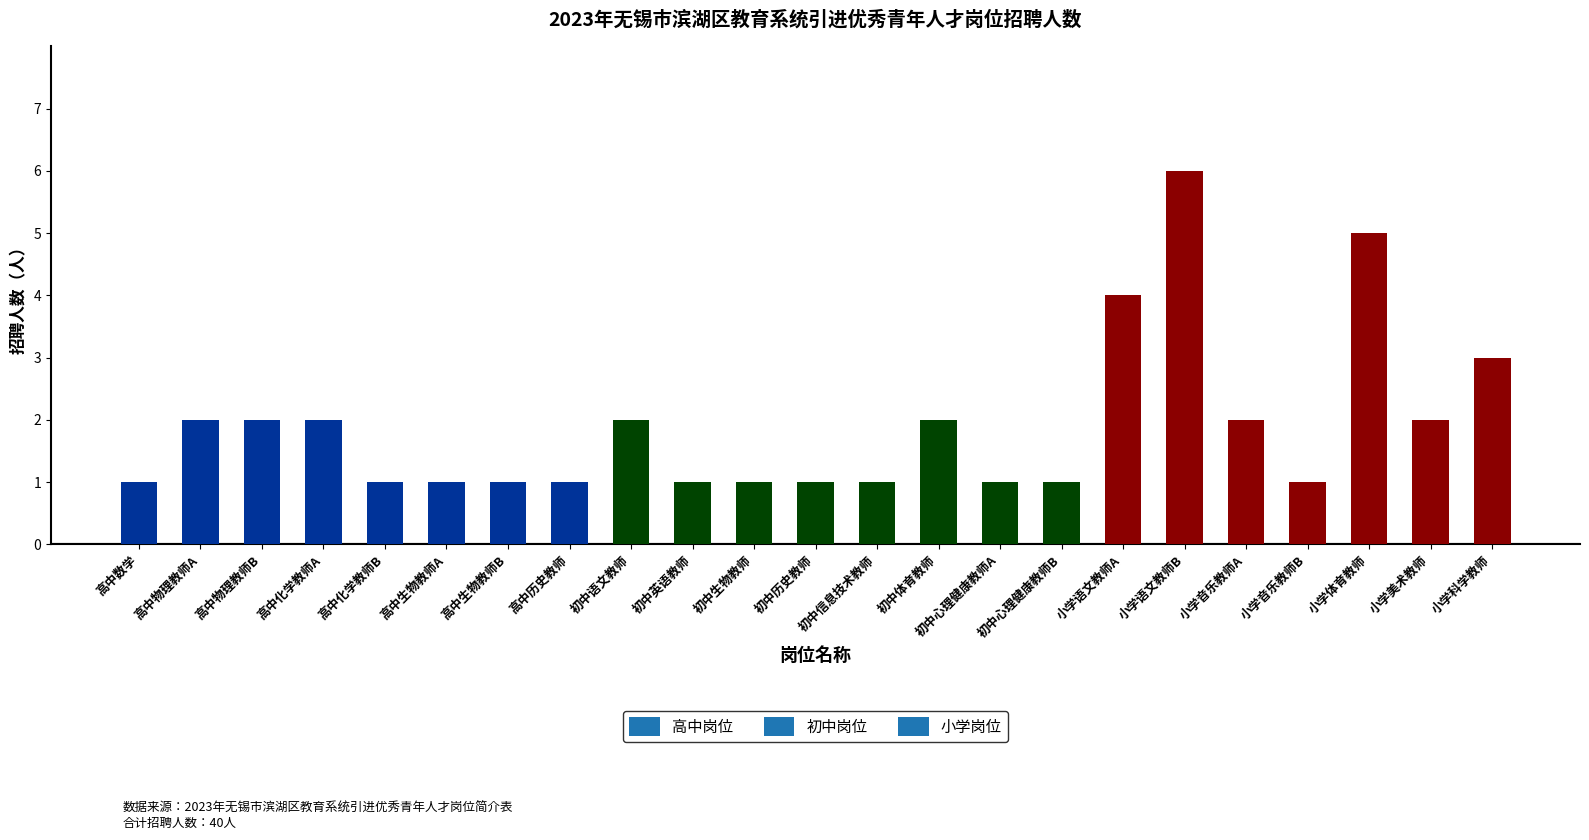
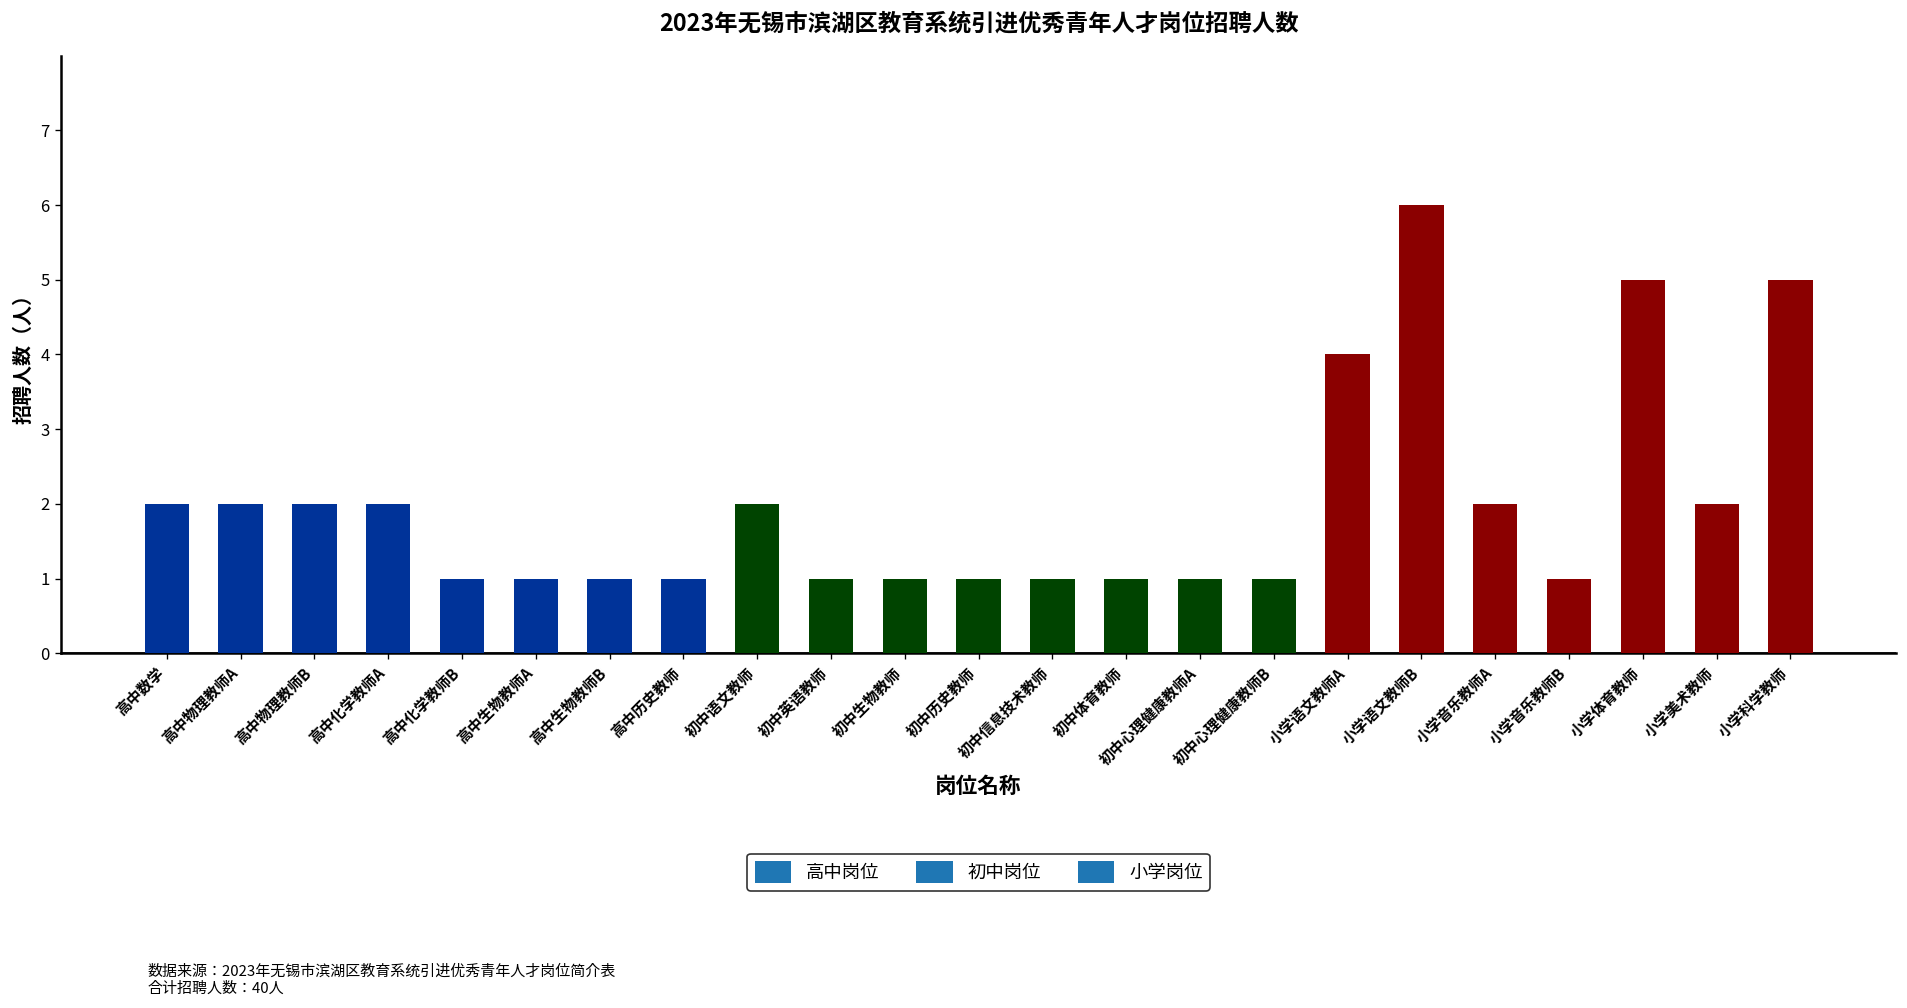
  {
-   "高中数学": 1,
+   "高中数学": 2,
    "高中物理教师A": 2,
    "高中物理教师B": 2,
    "高中化学教师A": 2,
    "高中化学教师B": 1,
    "高中生物教师A": 1,
    "高中生物教师B": 1,
    "高中历史教师": 1,
    "初中语文教师": 2,
    "初中英语教师": 1,
    "初中生物教师": 1,
    "初中历史教师": 1,
    "初中信息技术教师": 1,
-   "初中体育教师": 2,
+   "初中体育教师": 1,
    "初中心理健康教师A": 1,
    "初中心理健康教师B": 1,
    "小学语文教师A": 4,
    "小学语文教师B": 6,
    "小学音乐教师A": 2,
    "小学音乐教师B": 1,
    "小学体育教师": 5,
    "小学美术教师": 2,
-   "小学科学教师": 3
+   "小学科学教师": 5
  }
